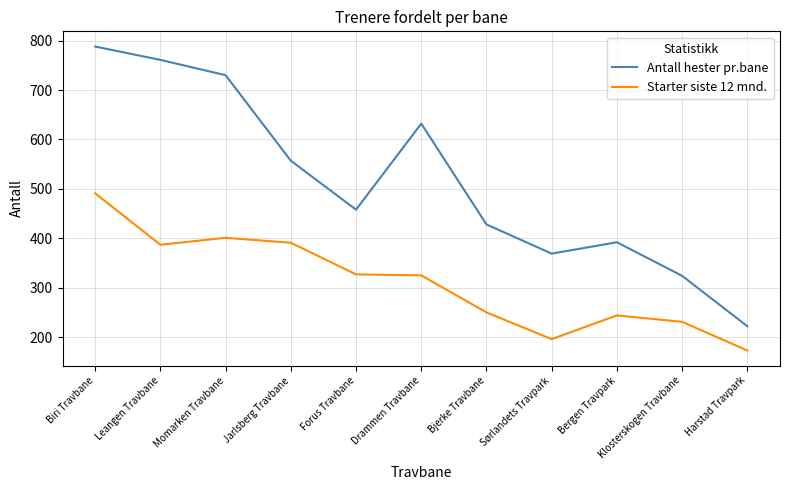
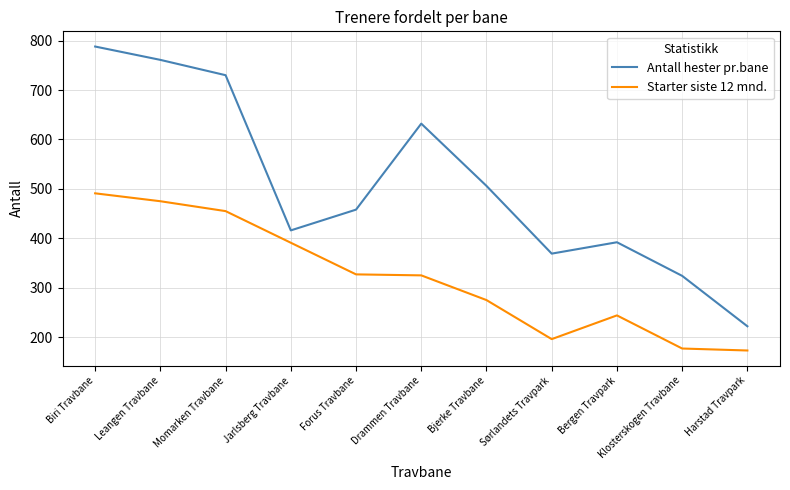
  {
    "Antall hester pr.bane": {
      "Biri Travbane": 790,
      "Leangen Travbane": 760,
      "Momarken Travbane": 730,
-     "Jarlsberg Travbane": 560,
+     "Jarlsberg Travbane": 420,
      "Forus Travbane": 460,
      "Drammen Travbane": 630,
-     "Bjerke Travbane": 430,
+     "Bjerke Travbane": 510,
      "Sørlandets Travpark": 370,
      "Bergen Travpark": 390,
      "Klosterskogen Travbane": 320,
      "Harstad Travpark": 220
    },
    "Starter siste 12 mnd.": {
      "Biri Travbane": 490,
-     "Leangen Travbane": 390,
-     "Momarken Travbane": 400,
+     "Leangen Travbane": 480,
+     "Momarken Travbane": 460,
      "Jarlsberg Travbane": 390,
      "Forus Travbane": 330,
      "Drammen Travbane": 330,
-     "Bjerke Travbane": 250,
+     "Bjerke Travbane": 280,
      "Sørlandets Travpark": 200,
      "Bergen Travpark": 240,
-     "Klosterskogen Travbane": 230,
+     "Klosterskogen Travbane": 180,
      "Harstad Travpark": 170
    }
  }
